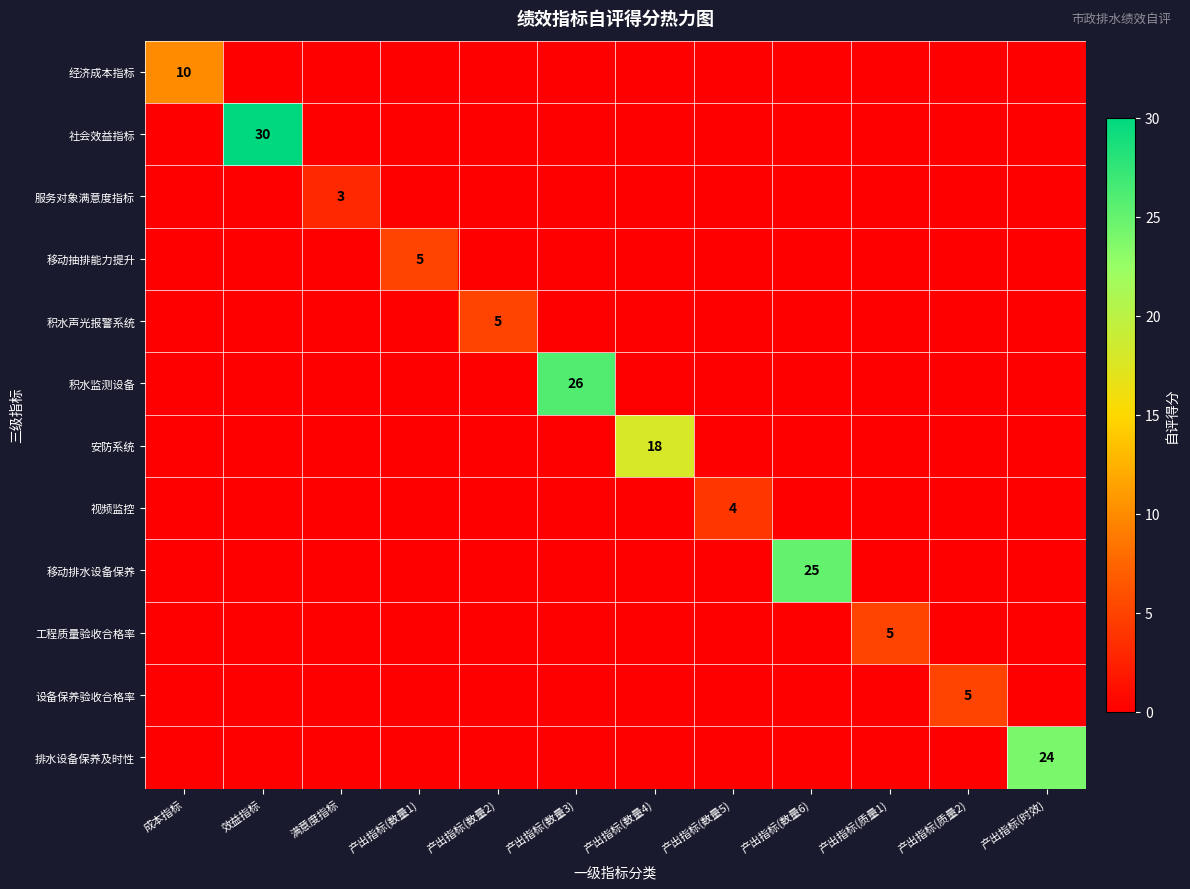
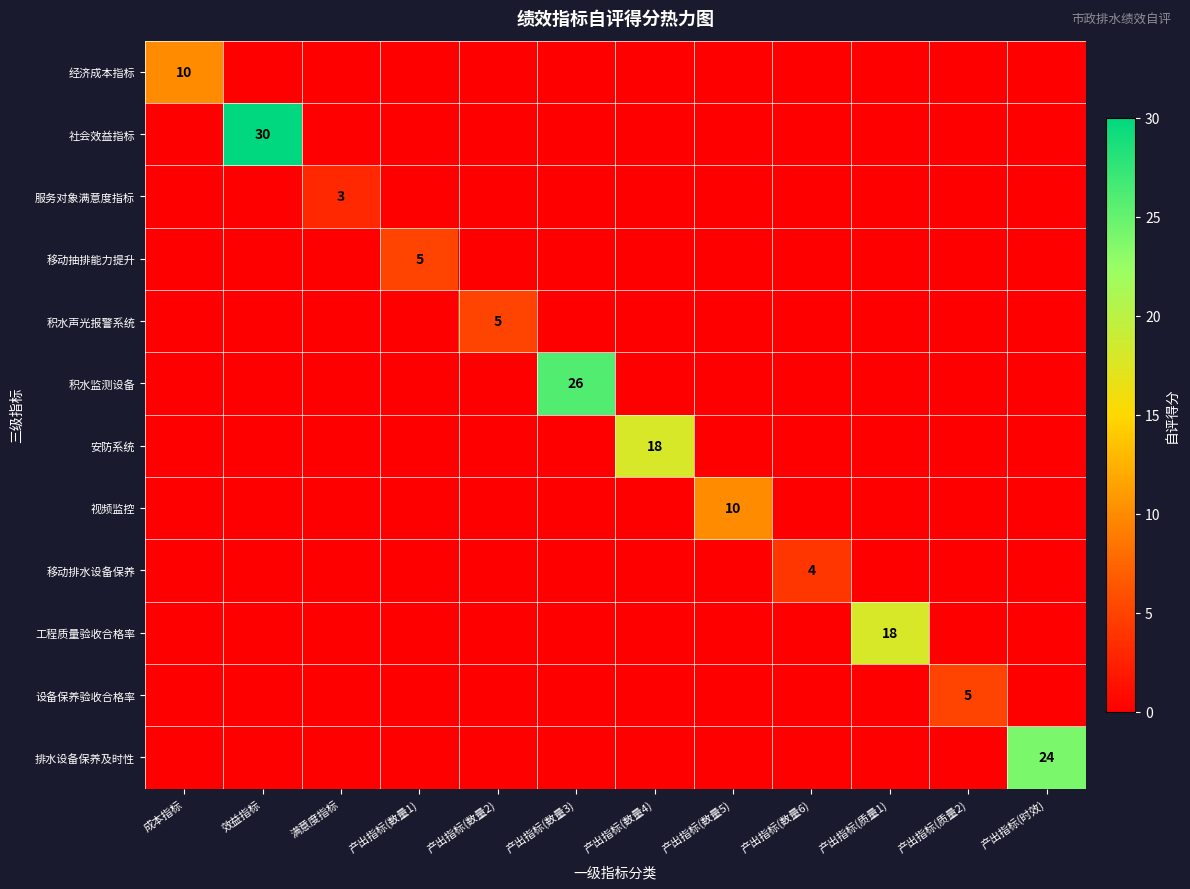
  {
    "经济成本指标": {
      "成本指标": 10
    },
    "社会效益指标": {
      "效益指标": 30
    },
    "服务对象满意度指标": {
      "满意度指标": 3
    },
    "移动抽排能力提升": {
      "产出指标(数量1)": 5
    },
    "积水声光报警系统": {
      "产出指标(数量2)": 5
    },
    "积水监测设备": {
      "产出指标(数量3)": 26
    },
    "安防系统": {
      "产出指标(数量4)": 18
    },
    "视频监控": {
-     "产出指标(数量5)": 4
+     "产出指标(数量5)": 10
    },
    "移动排水设备保养": {
-     "产出指标(数量6)": 25
+     "产出指标(数量6)": 4
    },
    "工程质量验收合格率": {
-     "产出指标(质量1)": 5
+     "产出指标(质量1)": 18
    },
    "设备保养验收合格率": {
      "产出指标(质量2)": 5
    },
    "排水设备保养及时性": {
      "产出指标(时效)": 24
    }
  }
